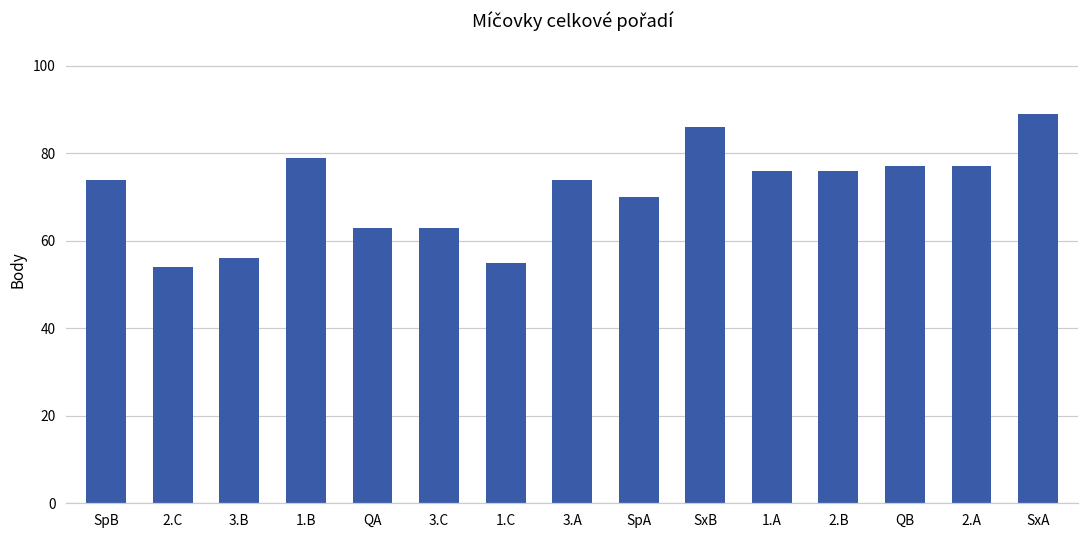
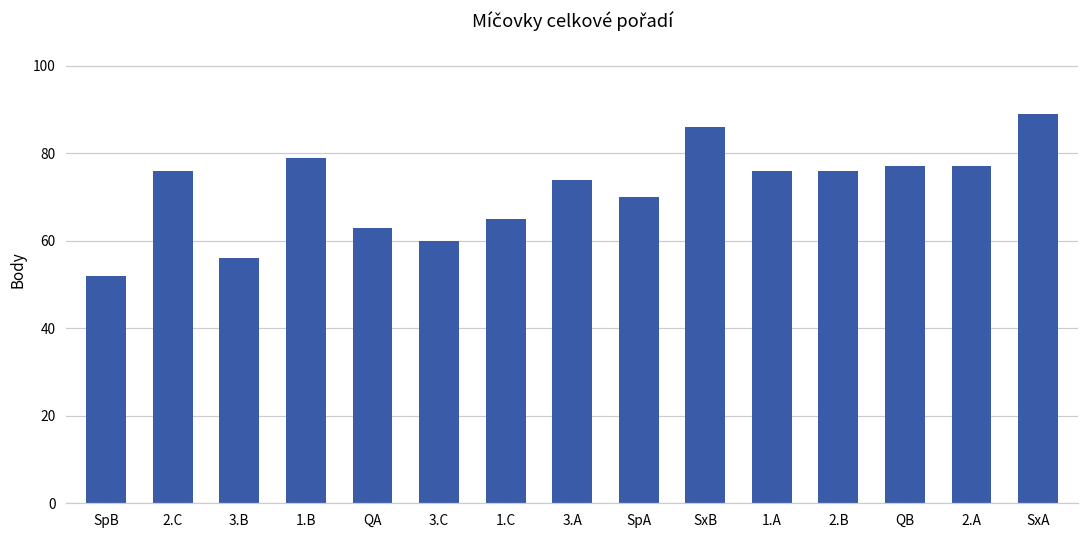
  {
-   "SpB": 74,
-   "2.C": 54,
+   "SpB": 52,
+   "2.C": 76,
    "3.B": 56,
    "1.B": 79,
    "QA": 63,
-   "3.C": 63,
-   "1.C": 55,
+   "3.C": 60,
+   "1.C": 65,
    "3.A": 74,
    "SpA": 70,
    "SxB": 86,
    "1.A": 76,
    "2.B": 76,
    "QB": 77,
    "2.A": 77,
    "SxA": 89
  }
